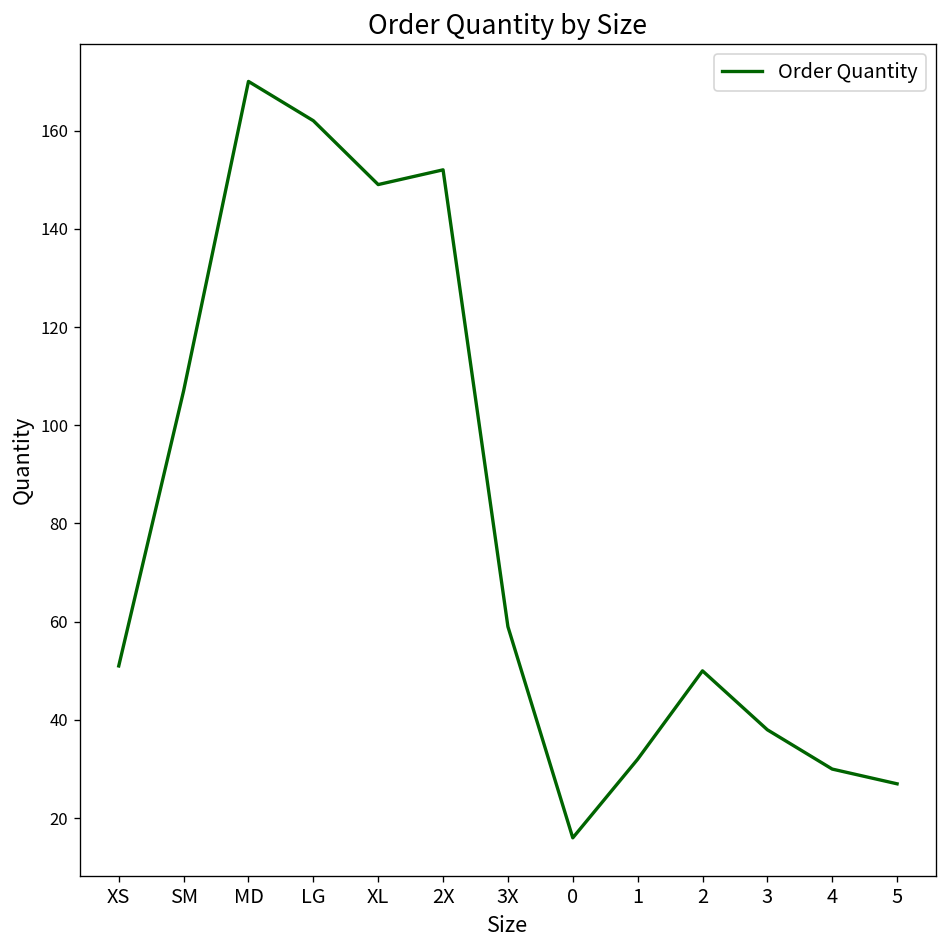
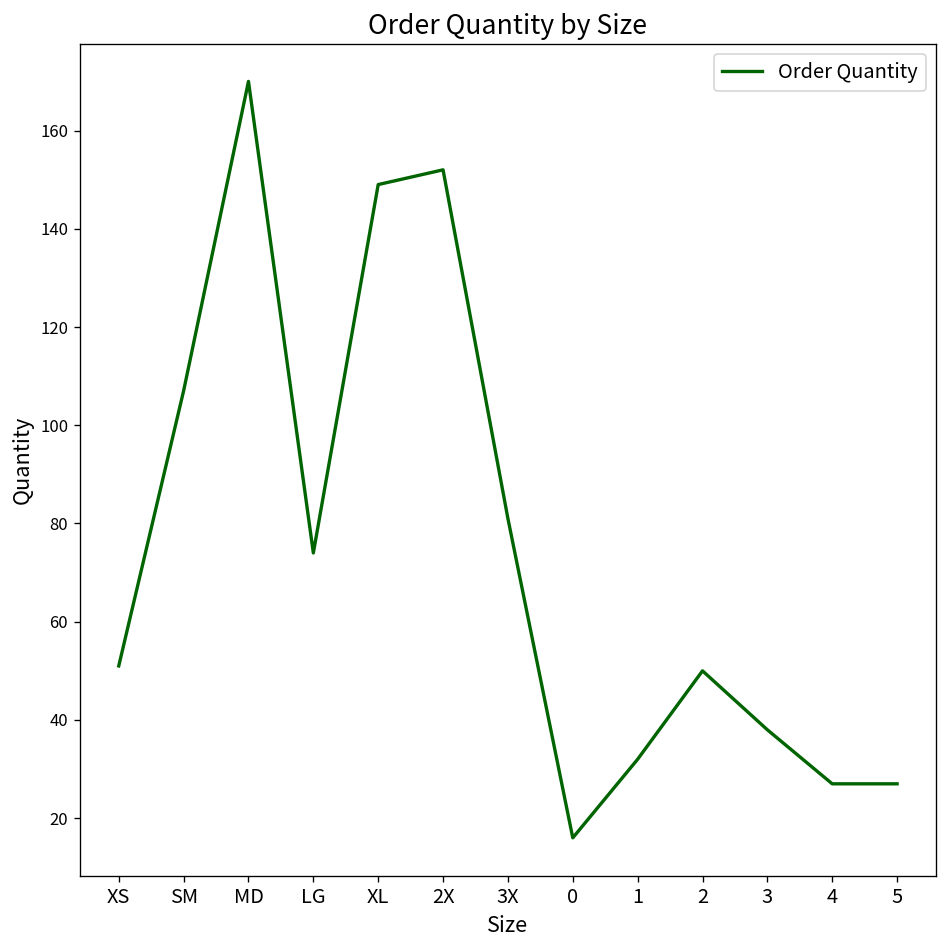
  {
    "XS": 51,
    "SM": 107,
    "MD": 170,
-   "LG": 162,
+   "LG": 74,
    "XL": 149,
    "2X": 152,
-   "3X": 59,
+   "3X": 81,
    "0": 16,
    "1": 32,
    "2": 50,
    "3": 38,
-   "4": 30,
+   "4": 27,
    "5": 27
  }
